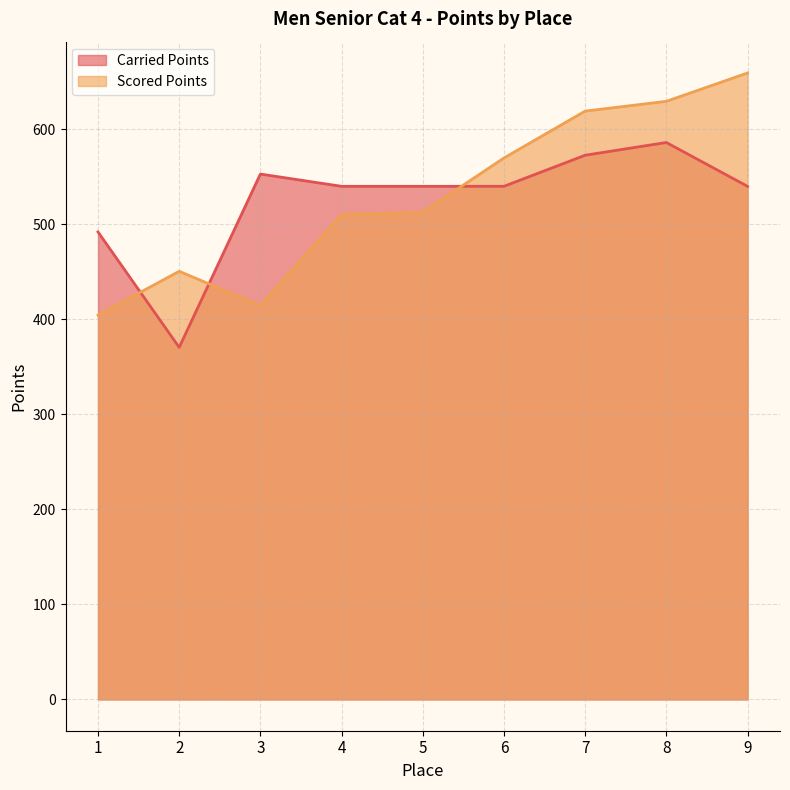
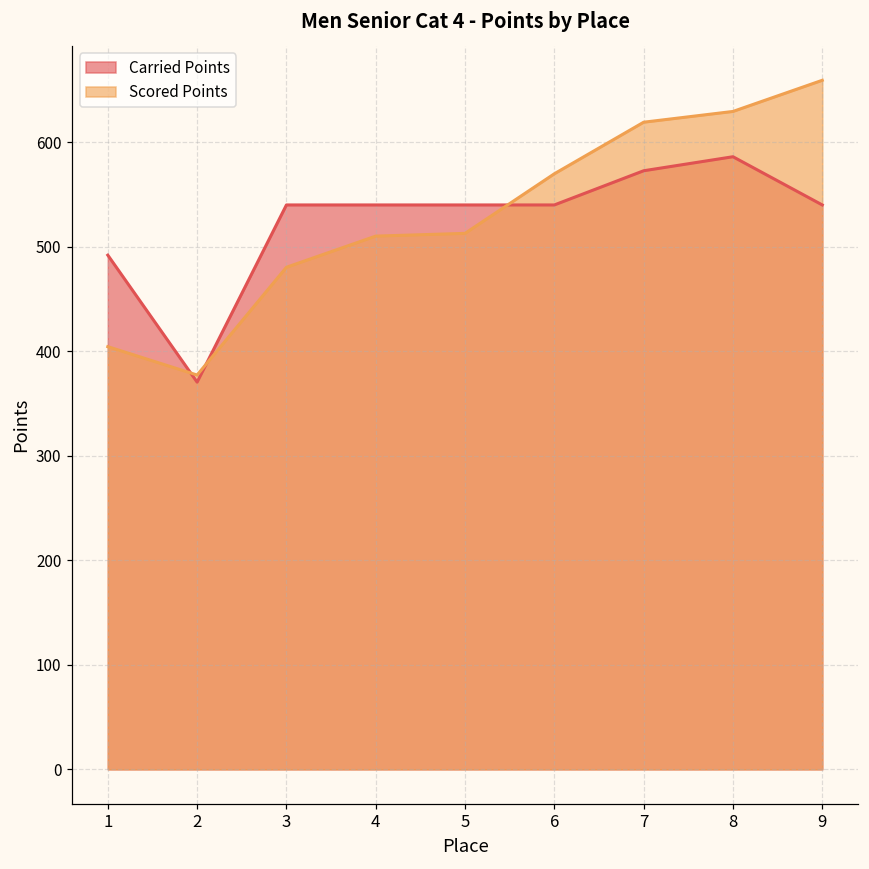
  {
    "Carried Points": {
      "1": 490,
      "2": 370,
-     "3": 550,
+     "3": 540,
      "4": 540,
      "5": 540,
      "6": 540,
      "7": 570,
      "8": 590,
      "9": 540
    },
    "Scored Points": {
      "1": 400,
-     "2": 450,
-     "3": 410,
+     "2": 380,
+     "3": 480,
      "4": 510,
      "5": 510,
      "6": 570,
      "7": 620,
      "8": 630,
      "9": 660
    }
  }
